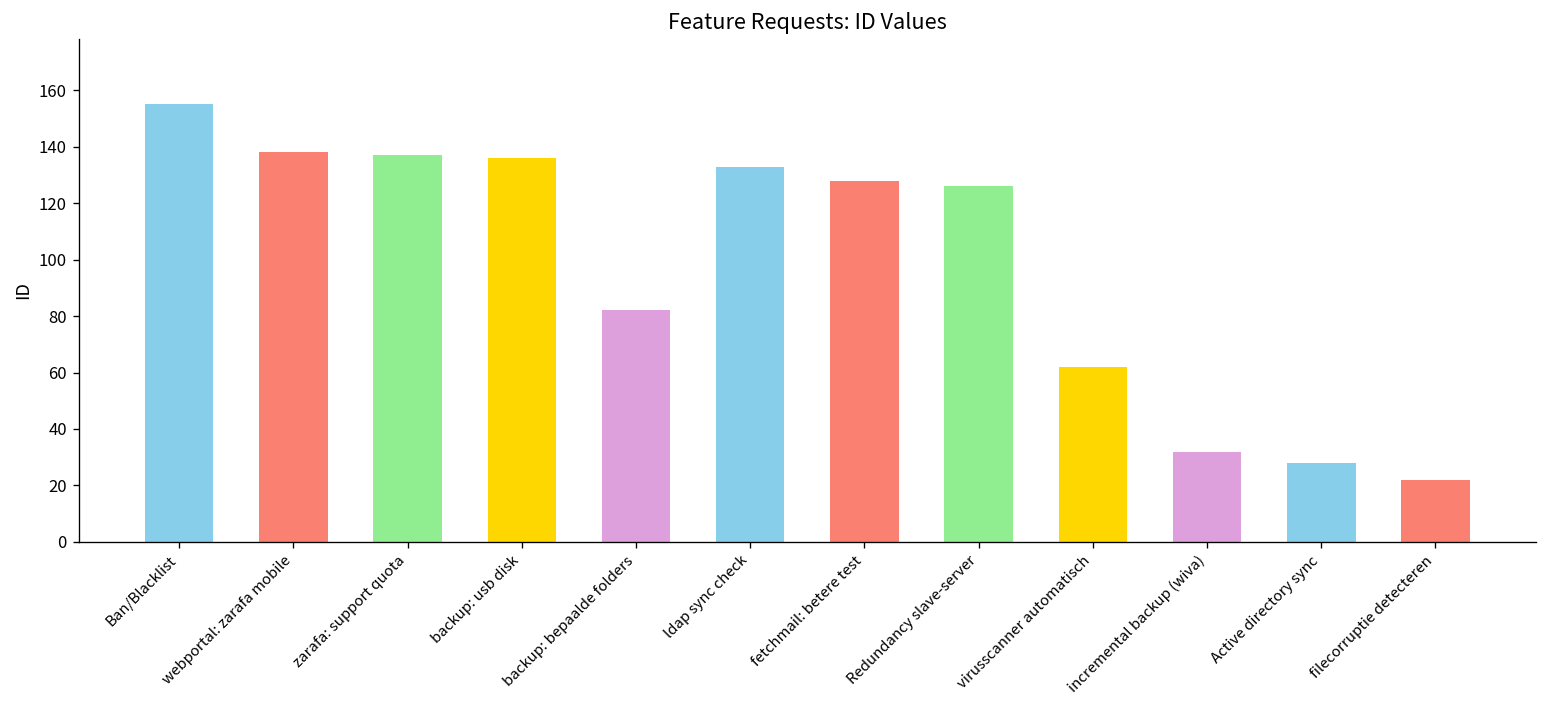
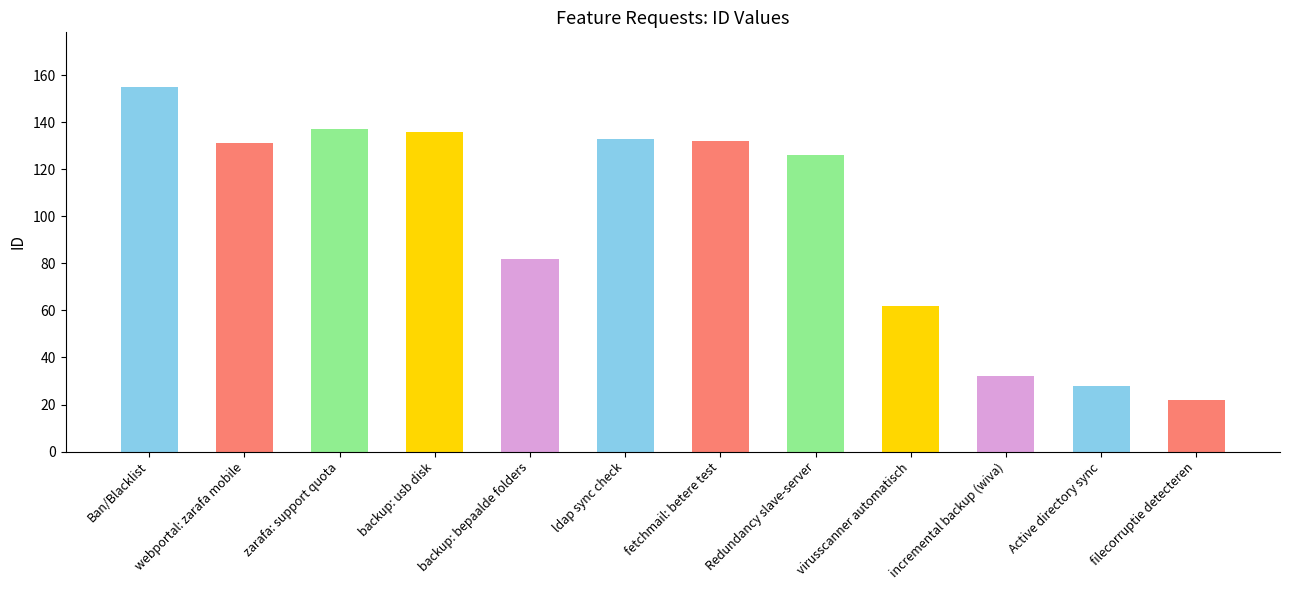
  {
    "Ban/Blacklist": 155,
-   "webportal: zarafa mobile": 138,
+   "webportal: zarafa mobile": 131,
    "zarafa: support quota": 137,
    "backup: usb disk": 136,
    "backup: bepaalde folders": 82,
    "ldap sync check": 133,
-   "fetchmail: betere test": 128,
+   "fetchmail: betere test": 132,
    "Redundancy slave-server": 126,
    "virusscanner automatisch": 62,
    "incremental backup (wiva)": 32,
    "Active directory sync": 28,
    "filecorruptie detecteren": 22
  }
